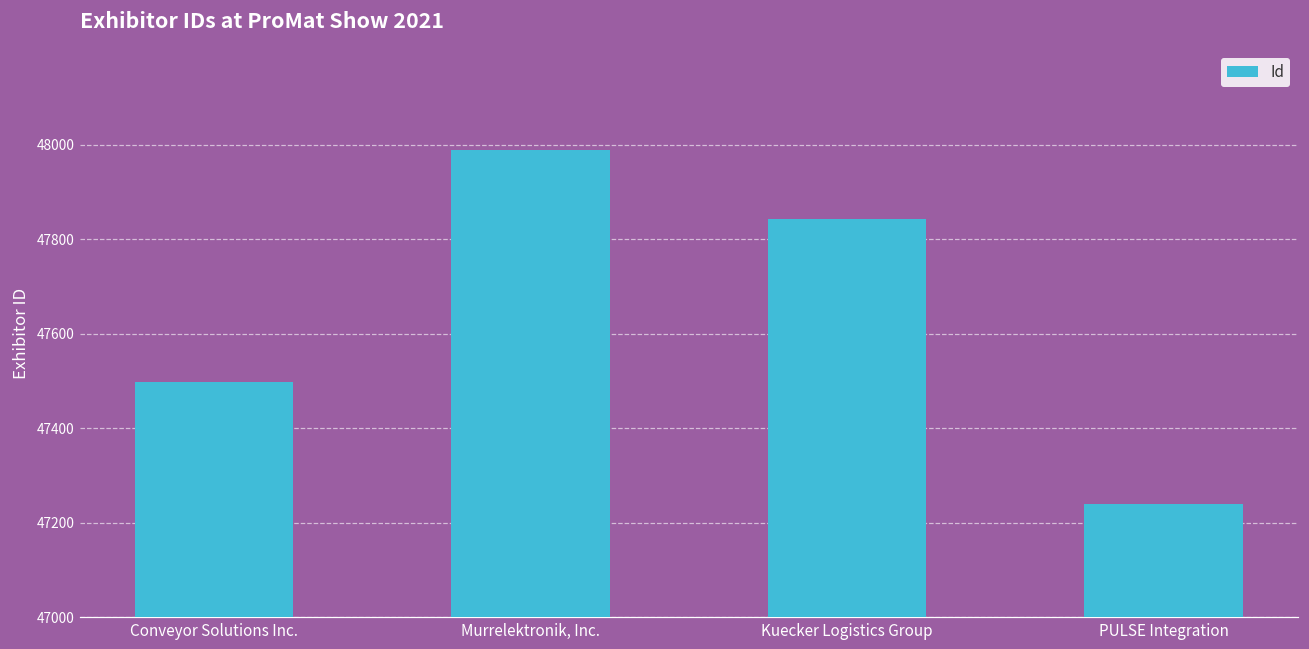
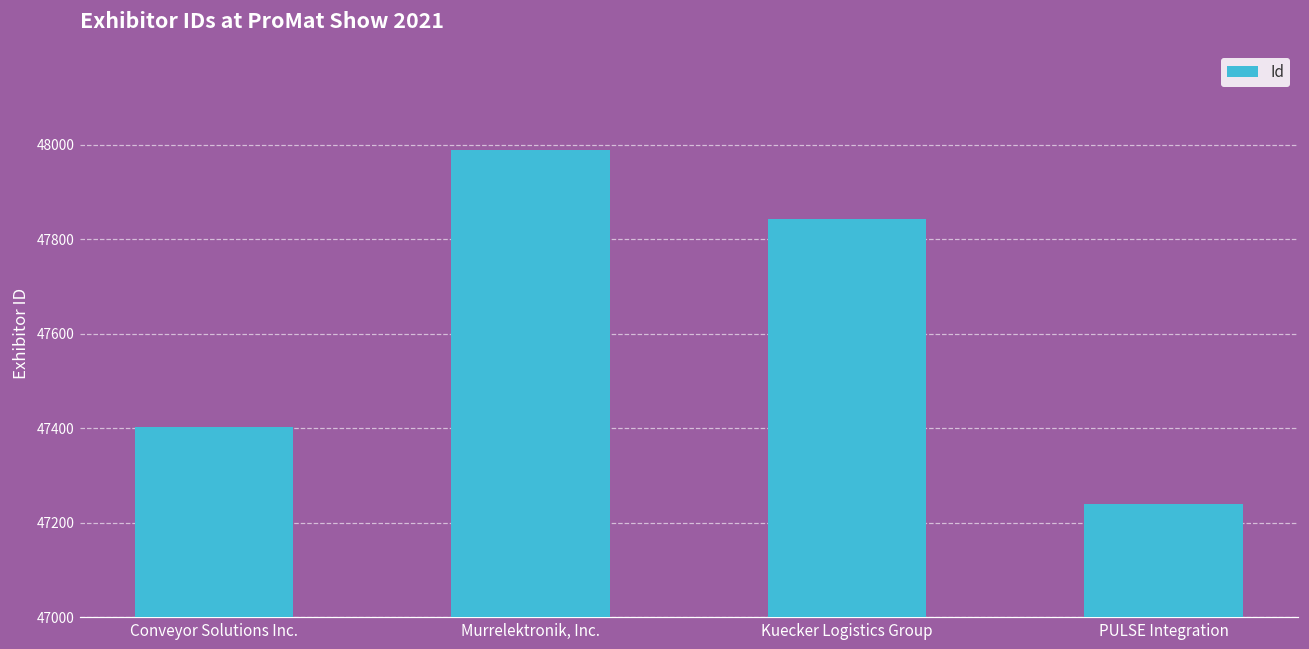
  {
-   "Conveyor Solutions Inc.": 47500,
+   "Conveyor Solutions Inc.": 47400,
    "Murrelektronik, Inc.": 47990,
    "Kuecker Logistics Group": 47840,
    "PULSE Integration": 47240
  }
